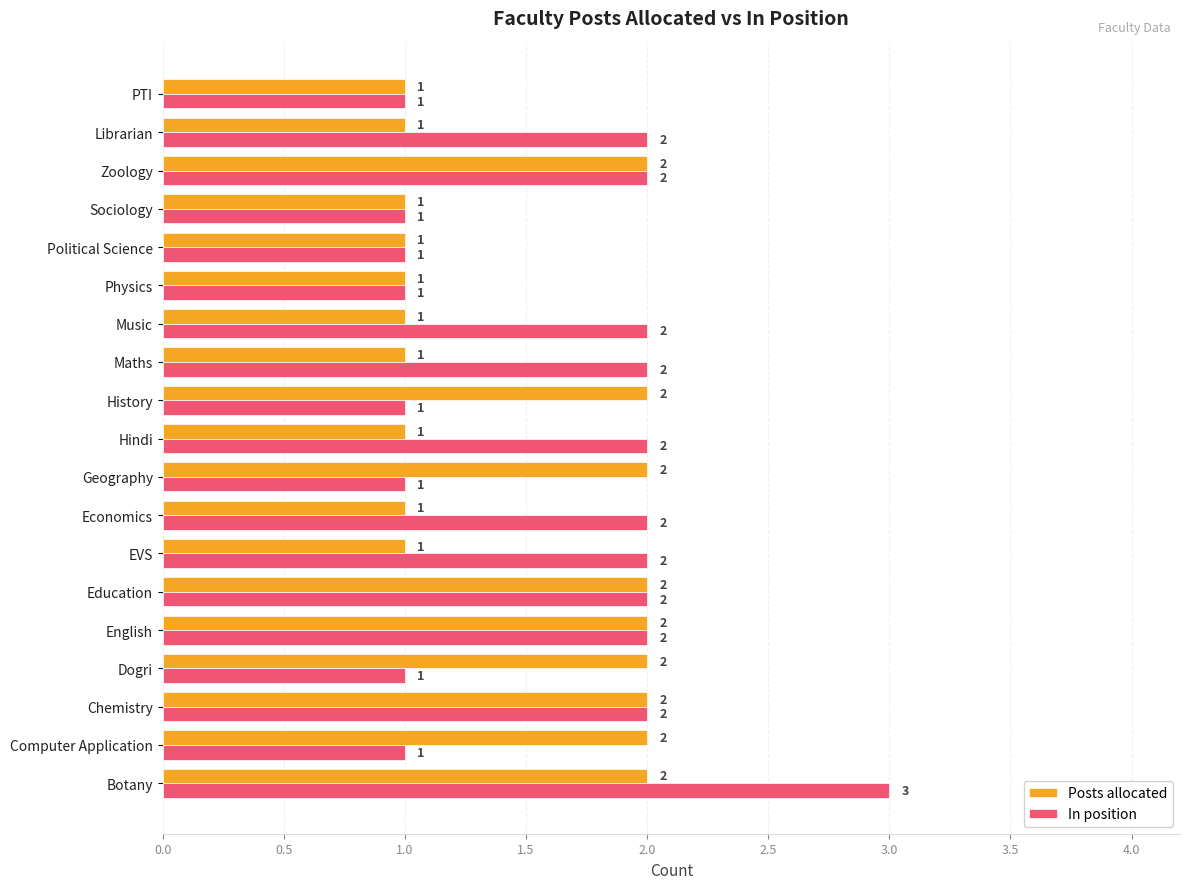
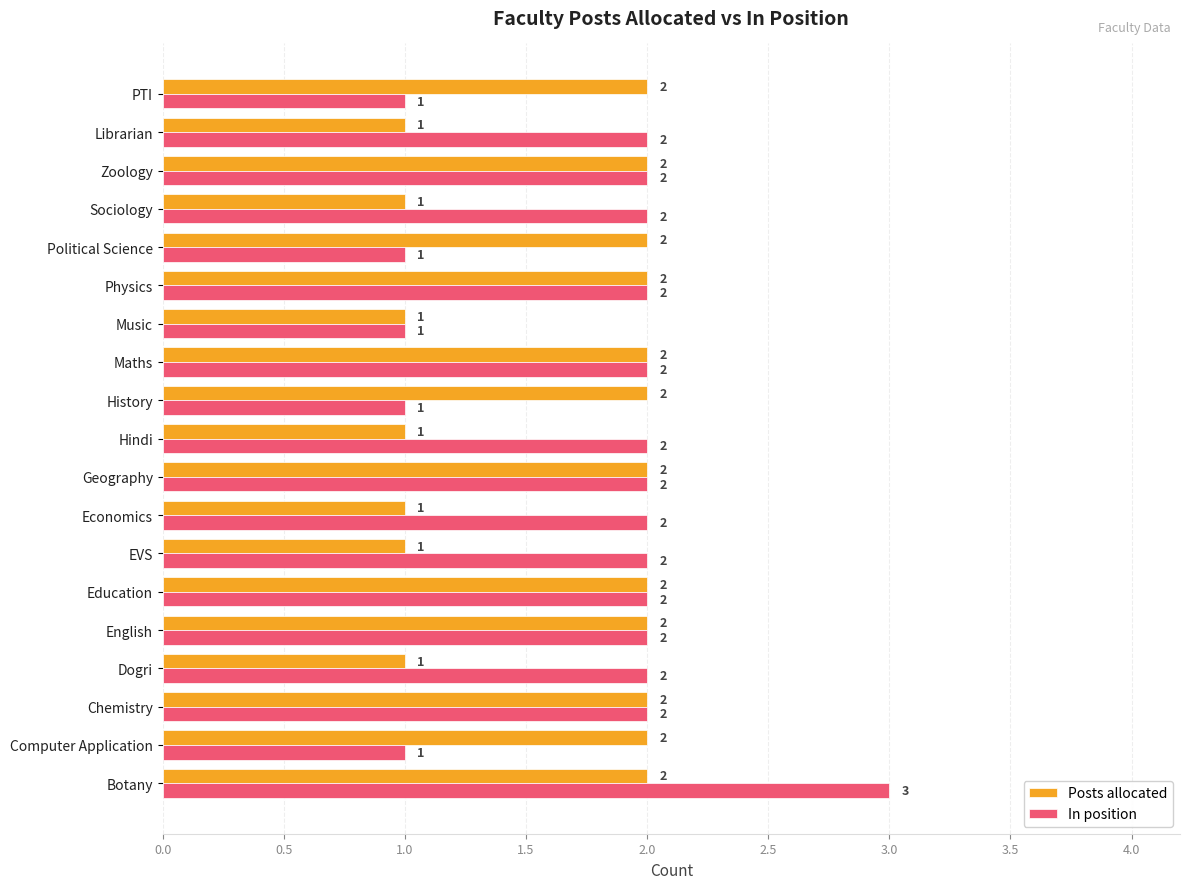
  {
    "Posts allocated": {
-     "PTI": 1,
+     "PTI": 2,
      "Librarian": 1,
      "Zoology": 2,
      "Sociology": 1,
-     "Political Science": 1,
-     "Physics": 1,
+     "Political Science": 2,
+     "Physics": 2,
      "Music": 1,
-     "Maths": 1,
+     "Maths": 2,
      "History": 2,
      "Hindi": 1,
      "Geography": 2,
      "Economics": 1,
      "EVS": 1,
      "Education": 2,
      "English": 2,
-     "Dogri": 2,
+     "Dogri": 1,
      "Chemistry": 2,
      "Computer Application": 2,
      "Botany": 2
    },
    "In position": {
      "PTI": 1,
      "Librarian": 2,
      "Zoology": 2,
-     "Sociology": 1,
+     "Sociology": 2,
      "Political Science": 1,
-     "Physics": 1,
-     "Music": 2,
+     "Physics": 2,
+     "Music": 1,
      "Maths": 2,
      "History": 1,
      "Hindi": 2,
-     "Geography": 1,
+     "Geography": 2,
      "Economics": 2,
      "EVS": 2,
      "Education": 2,
      "English": 2,
-     "Dogri": 1,
+     "Dogri": 2,
      "Chemistry": 2,
      "Computer Application": 1,
      "Botany": 3
    }
  }
